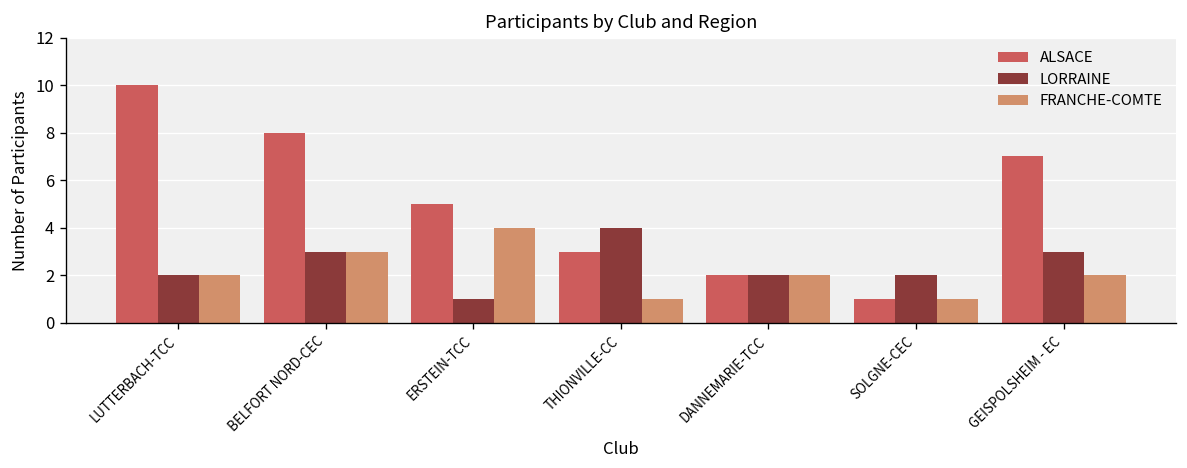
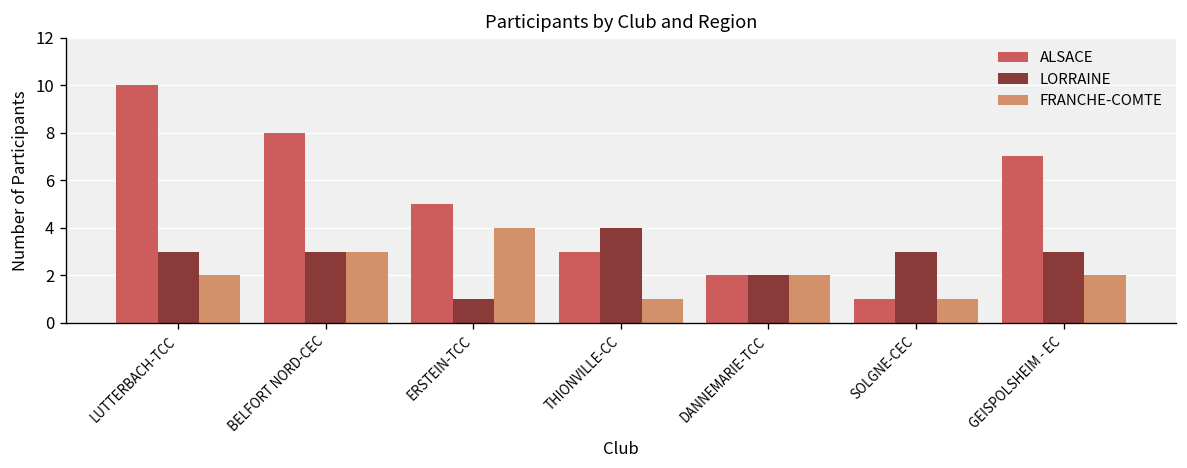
  {
    "LORRAINE": {
-     "LUTTERBACH-TCC": 2,
+     "LUTTERBACH-TCC": 3,
      "BELFORT NORD-CEC": 3,
      "ERSTEIN-TCC": 1,
      "THIONVILLE-CC": 4,
      "DANNEMARIE-TCC": 2,
-     "SOLGNE-CEC": 2,
+     "SOLGNE-CEC": 3,
      "GEISPOLSHEIM - EC": 3
    }
  }
